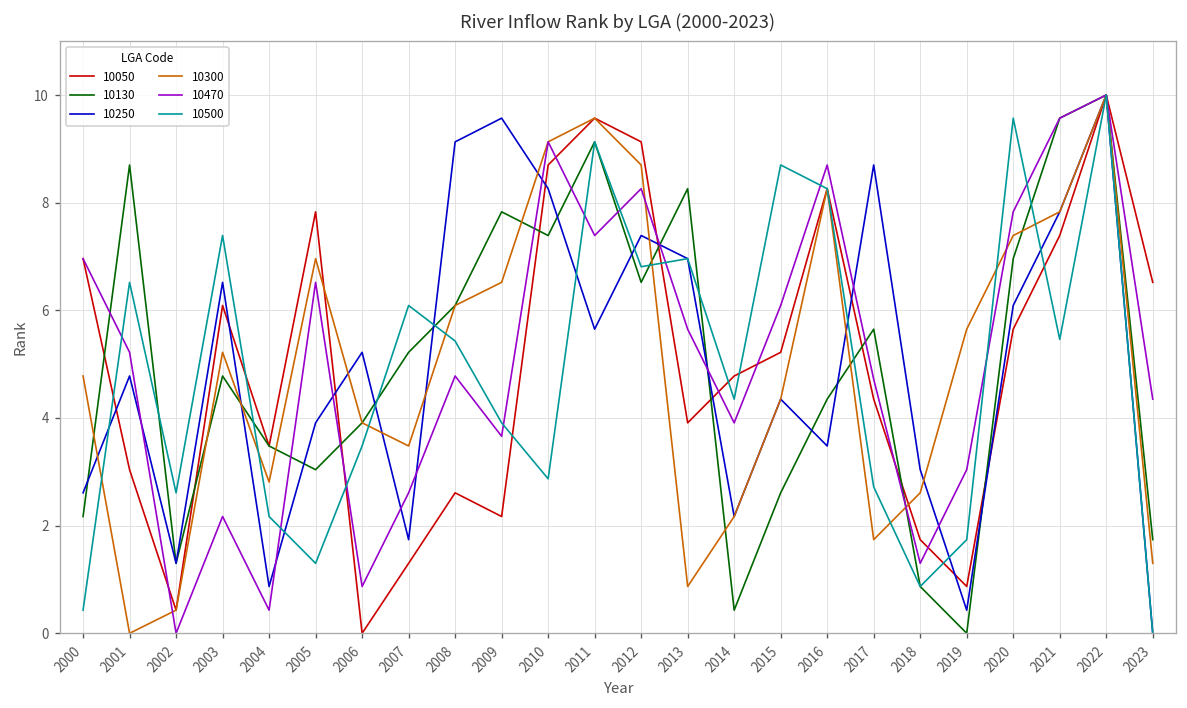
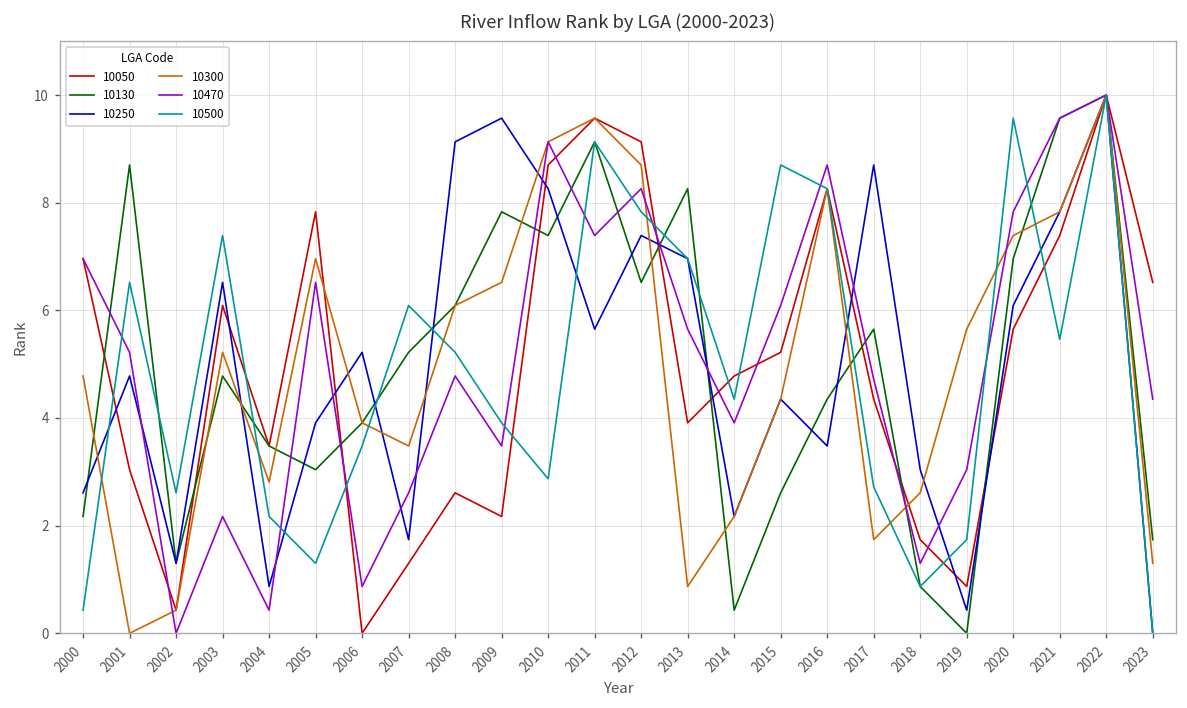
  {
    "10050": {
      "2001": 3.0,
      "2003": 6.1,
      "2005": 7.8,
      "2006": 0.0,
      "2007": 1.3,
      "2008": 2.6,
      "2009": 2.2,
      "2010": 8.7,
      "2012": 9.1,
      "2013": 3.9,
      "2014": 4.8,
      "2015": 5.2,
      "2017": 4.4,
      "2018": 1.7,
      "2019": 0.9,
      "2020": 5.7,
      "2021": 7.4,
      "2023": 6.5
    },
    "10130": {
      "2000": 2.2,
      "2001": 8.7,
      "2003": 4.8,
      "2005": 3.0,
      "2007": 5.2,
      "2009": 7.8,
      "2010": 7.4,
      "2012": 6.5,
      "2013": 8.3,
      "2014": 0.4,
      "2015": 2.6,
      "2016": 4.4,
      "2017": 5.7,
      "2019": 0.0,
      "2020": 7.0,
      "2023": 1.7
    },
    "10250": {
      "2000": 2.6,
      "2001": 4.8,
      "2003": 6.5,
      "2004": 0.9,
      "2005": 3.9,
      "2006": 5.2,
      "2007": 1.7,
      "2008": 9.1,
      "2009": 9.6,
      "2010": 8.3,
      "2011": 5.7,
      "2012": 7.4,
      "2016": 3.5,
      "2017": 8.7,
      "2018": 3.0,
      "2019": 0.4,
      "2020": 6.1
    },
    "10300": {
      "2000": 4.8,
      "2001": 0.0,
      "2003": 5.2,
      "2004": 2.8,
      "2005": 7.0,
      "2007": 3.5,
      "2009": 6.5,
      "2012": 8.7,
      "2013": 0.9,
      "2017": 1.7,
      "2018": 2.6,
      "2019": 5.7,
      "2020": 7.4,
      "2023": 1.3
    },
    "10470": {
      "2001": 5.2,
      "2002": 0.0,
      "2003": 2.2,
      "2004": 0.4,
      "2005": 6.5,
      "2006": 0.9,
      "2007": 2.6,
      "2008": 4.8,
-     "2009": 3.7,
+     "2009": 3.5,
      "2011": 7.4,
      "2012": 8.3,
      "2013": 5.7,
      "2014": 3.9,
      "2015": 6.1,
      "2016": 8.7,
      "2017": 4.7,
      "2018": 1.3,
      "2019": 3.0,
      "2020": 7.8,
      "2023": 4.4
    },
    "10500": {
      "2000": 0.4,
      "2001": 6.5,
      "2002": 2.6,
      "2003": 7.4,
      "2004": 2.2,
      "2005": 1.3,
      "2006": 3.5,
      "2007": 6.1,
-     "2008": 5.4,
+     "2008": 5.2,
      "2009": 3.9,
      "2010": 2.9,
-     "2012": 6.8,
+     "2012": 7.8,
      "2014": 4.4,
      "2015": 8.7,
      "2017": 2.7,
      "2019": 1.7,
      "2020": 9.6,
      "2021": 5.5
    }
  }
